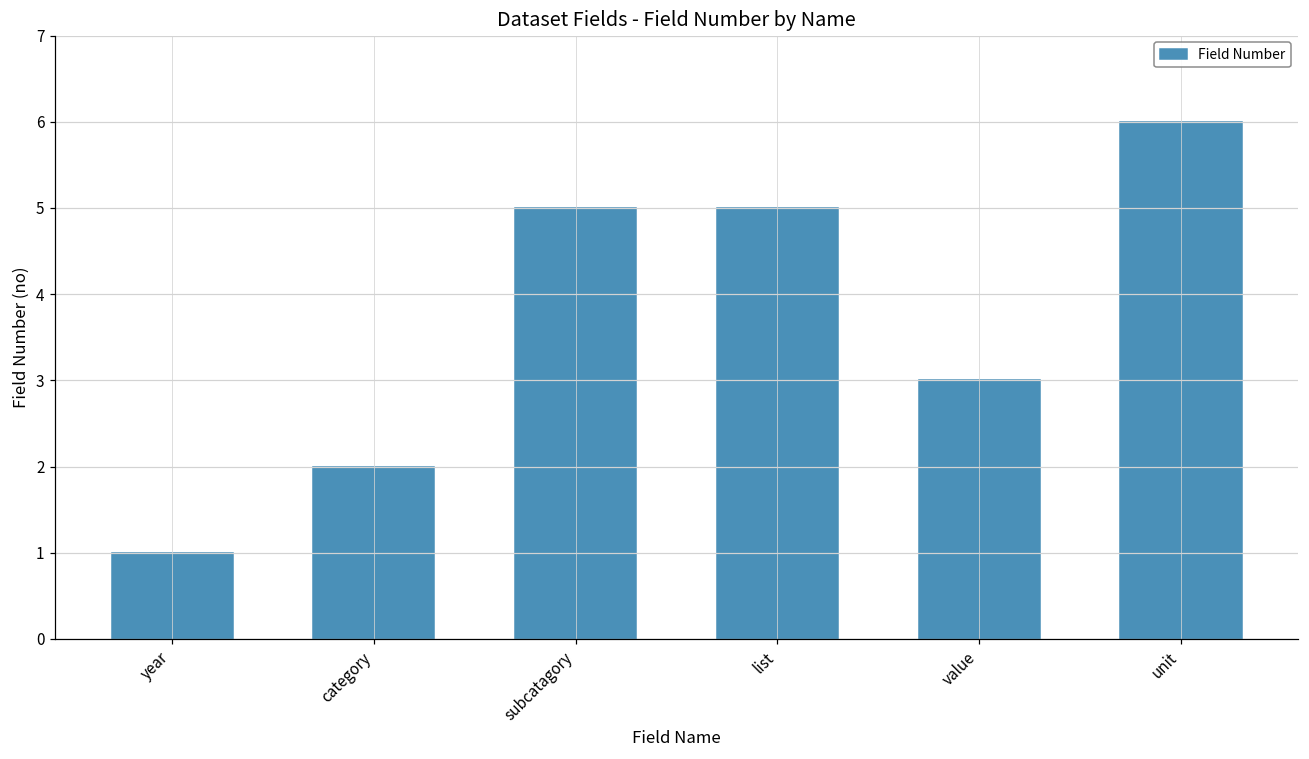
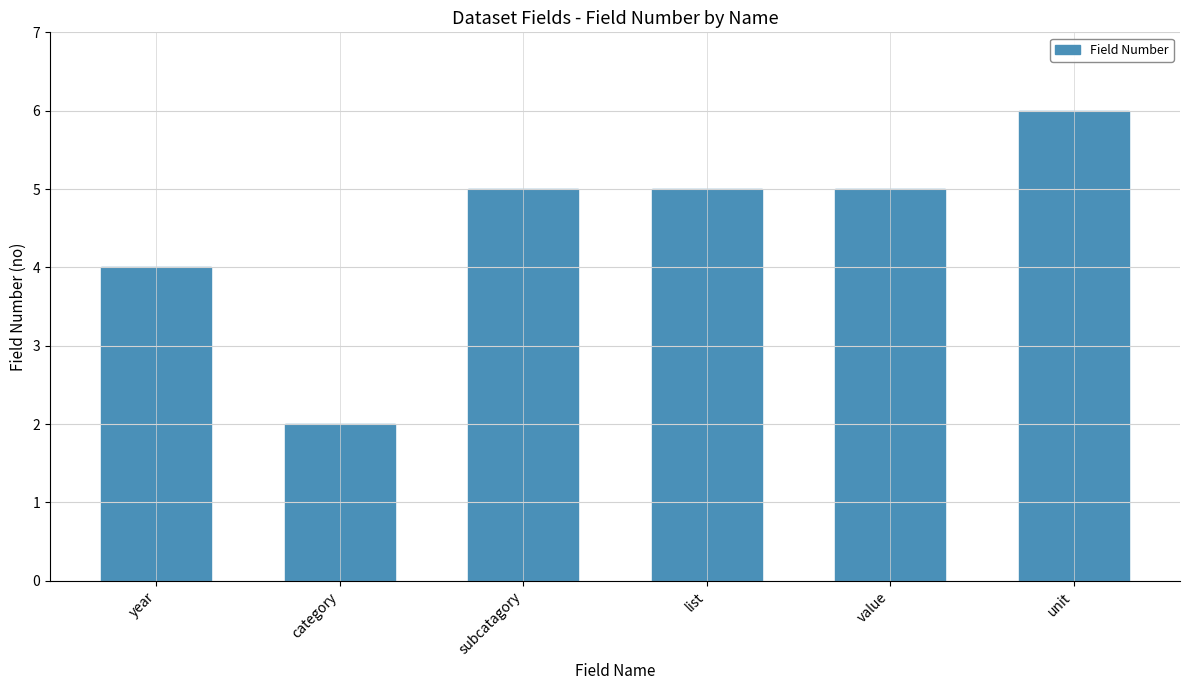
  {
-   "year": 1,
+   "year": 4,
    "category": 2,
    "subcatagory": 5,
    "list": 5,
-   "value": 3,
+   "value": 5,
    "unit": 6
  }
